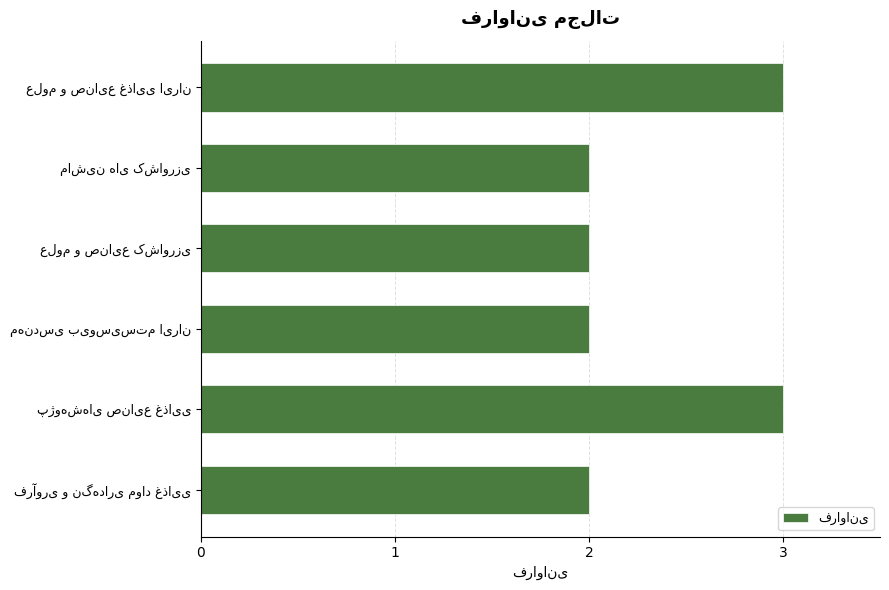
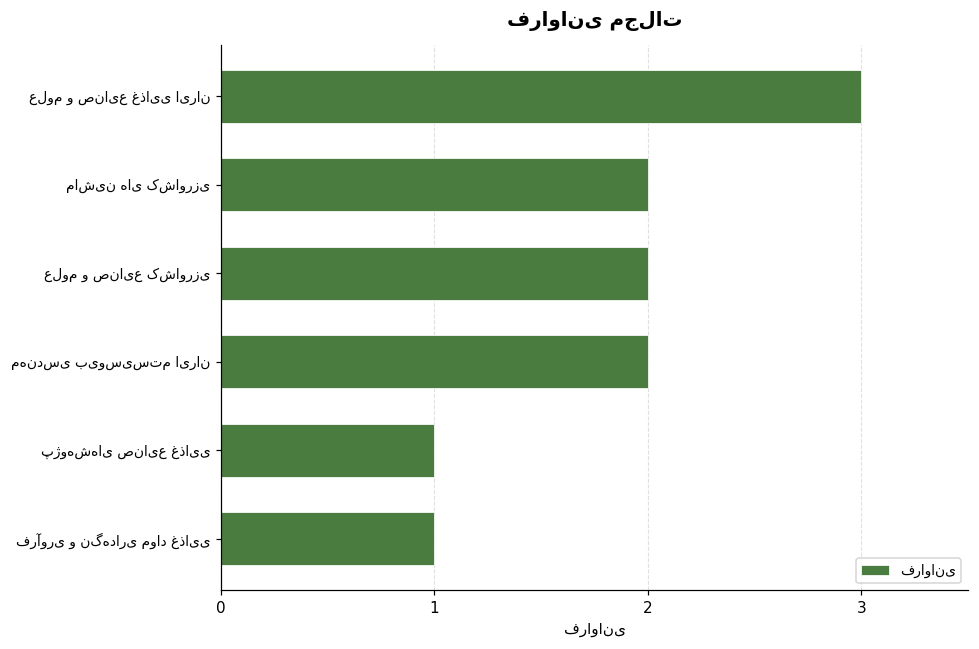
  {
    "علوم و صنایع غذایی ایران": 3,
    "ماشین های کشاورزی": 2,
    "علوم و صنایع کشاورزی": 2,
    "مهندسی بیوسیستم ایران": 2,
-   "پژوهشهای صنایع غذایی": 3,
-   "فرآوری و نگهداری مواد غذایی": 2
+   "پژوهشهای صنایع غذایی": 1,
+   "فرآوری و نگهداری مواد غذایی": 1
  }
